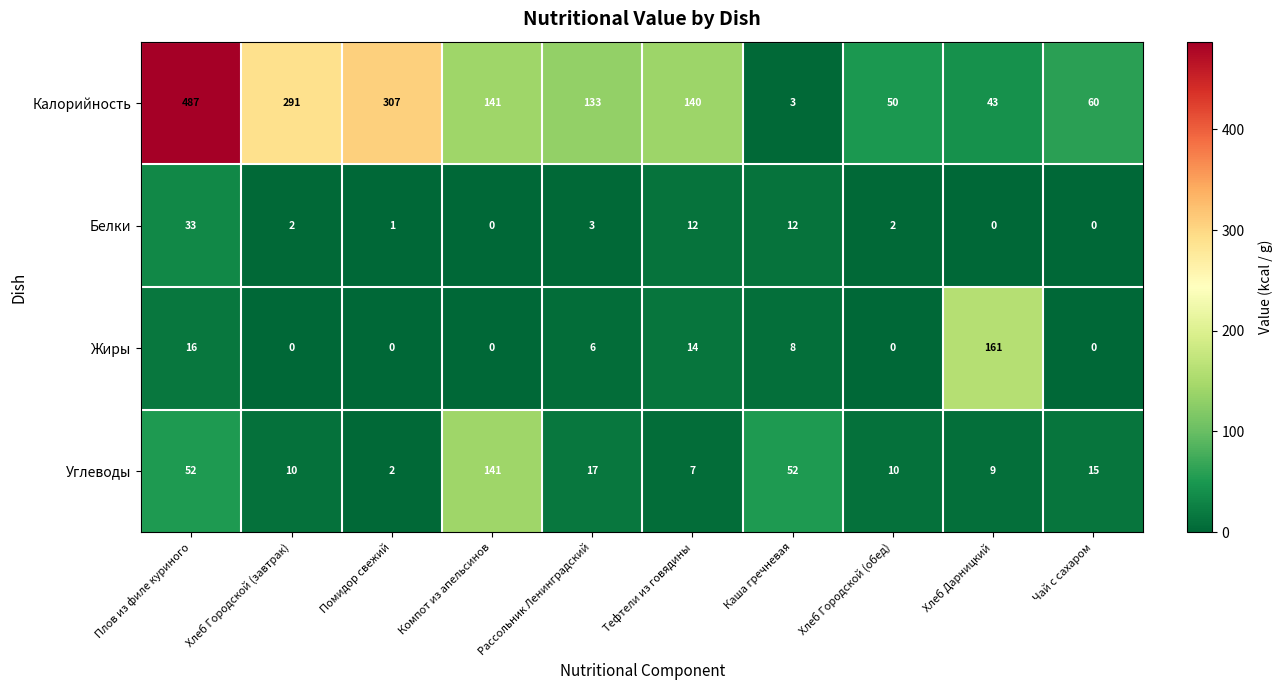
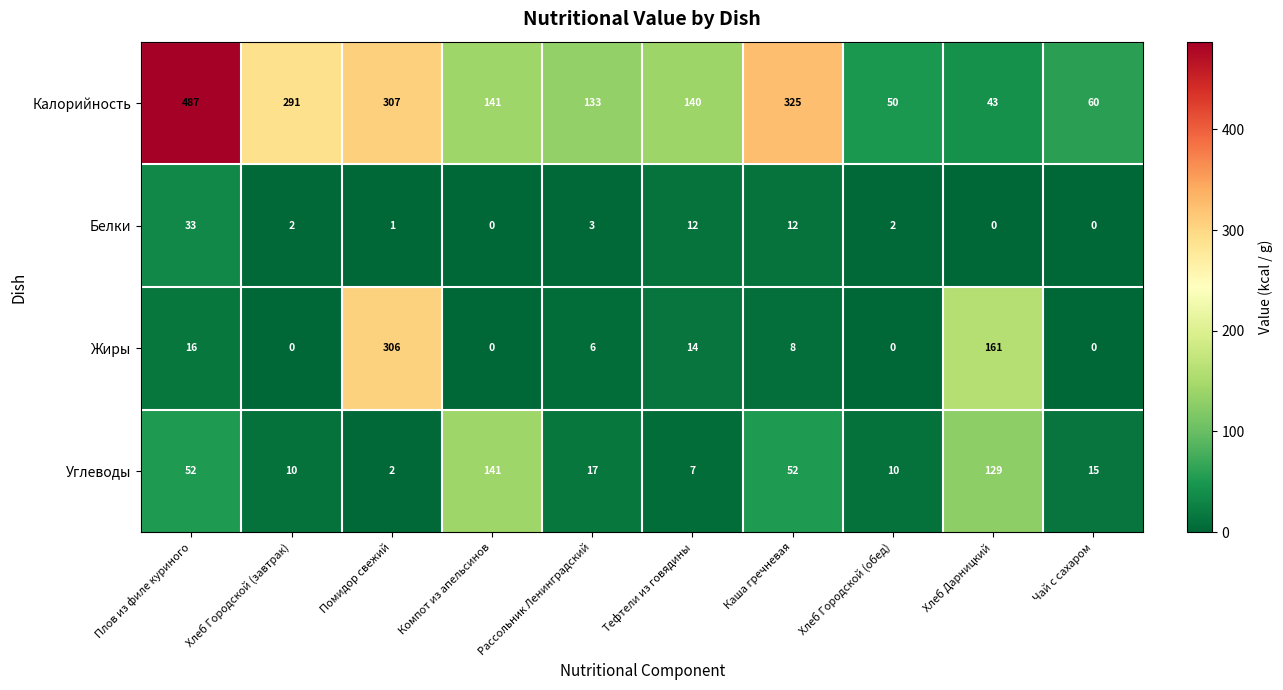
  {
    "Калорийность": {
      "Плов из филе куриного": 487,
      "Хлеб Городской (завтрак)": 291,
      "Помидор свежий": 307,
      "Компот из апельсинов": 141,
      "Рассольник Ленинградский": 133,
      "Тефтели из говядины": 140,
-     "Каша гречневая": 3,
+     "Каша гречневая": 325,
      "Хлеб Городской (обед)": 50,
      "Хлеб Дарницкий": 43,
      "Чай с сахаром": 60
    },
    "Белки": {
      "Плов из филе куриного": 33,
      "Хлеб Городской (завтрак)": 2,
      "Помидор свежий": 1,
      "Компот из апельсинов": 0,
      "Рассольник Ленинградский": 3,
      "Тефтели из говядины": 12,
      "Каша гречневая": 12,
      "Хлеб Городской (обед)": 2,
      "Хлеб Дарницкий": 0,
      "Чай с сахаром": 0
    },
    "Жиры": {
      "Плов из филе куриного": 16,
      "Хлеб Городской (завтрак)": 0,
-     "Помидор свежий": 0,
+     "Помидор свежий": 306,
      "Компот из апельсинов": 0,
      "Рассольник Ленинградский": 6,
      "Тефтели из говядины": 14,
      "Каша гречневая": 8,
      "Хлеб Городской (обед)": 0,
      "Хлеб Дарницкий": 161,
      "Чай с сахаром": 0
    },
    "Углеводы": {
      "Плов из филе куриного": 52,
      "Хлеб Городской (завтрак)": 10,
      "Помидор свежий": 2,
      "Компот из апельсинов": 141,
      "Рассольник Ленинградский": 17,
      "Тефтели из говядины": 7,
      "Каша гречневая": 52,
      "Хлеб Городской (обед)": 10,
-     "Хлеб Дарницкий": 9,
+     "Хлеб Дарницкий": 129,
      "Чай с сахаром": 15
    }
  }
